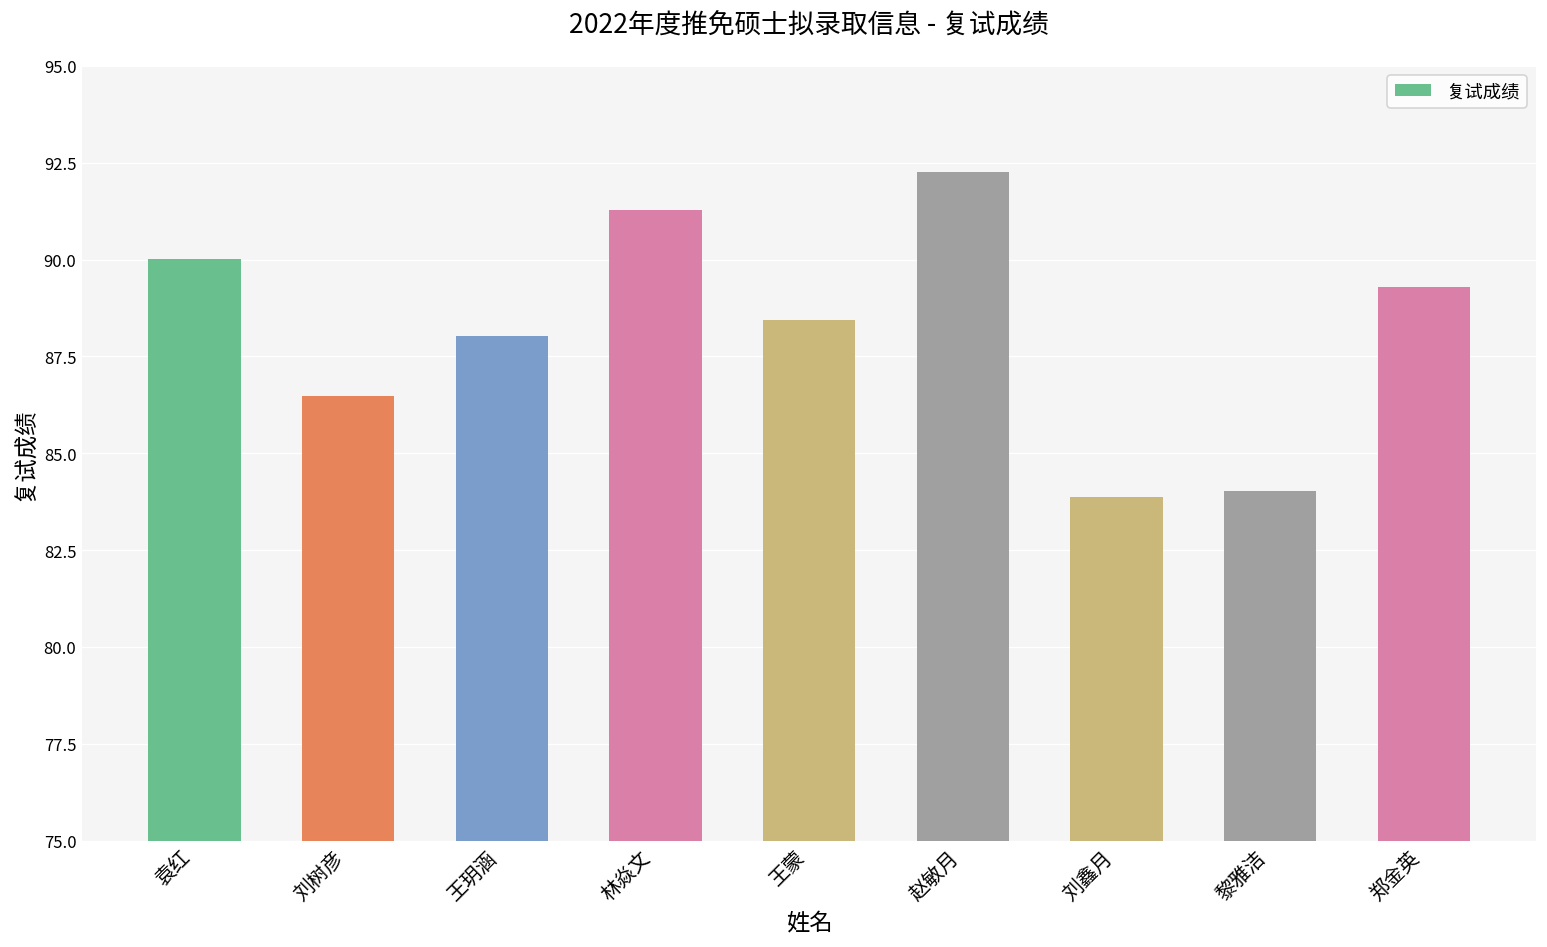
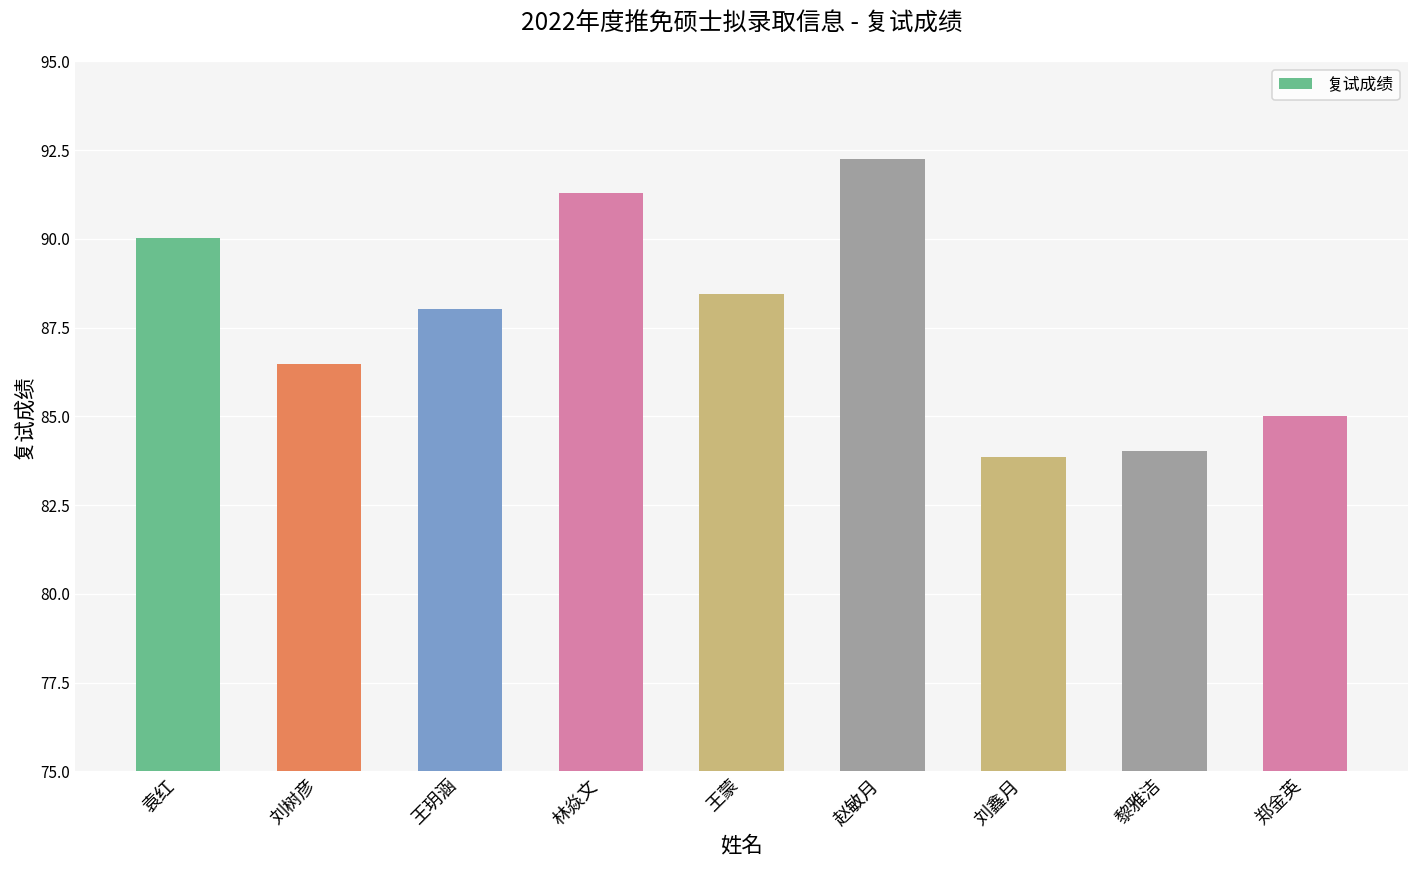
  {
    "袁红": 90.0,
    "刘树彦": 86.5,
    "王玥涵": 88.0,
    "林焱文": 91.3,
    "王蒙": 88.5,
    "赵敏月": 92.3,
    "刘鑫月": 83.9,
    "黎雅洁": 84.0,
-   "郑金英": 89.3
+   "郑金英": 85.0
  }
